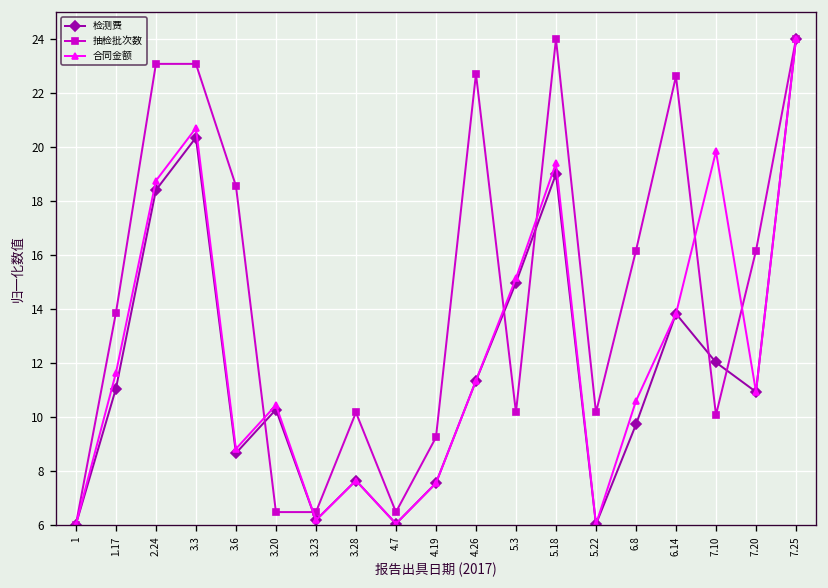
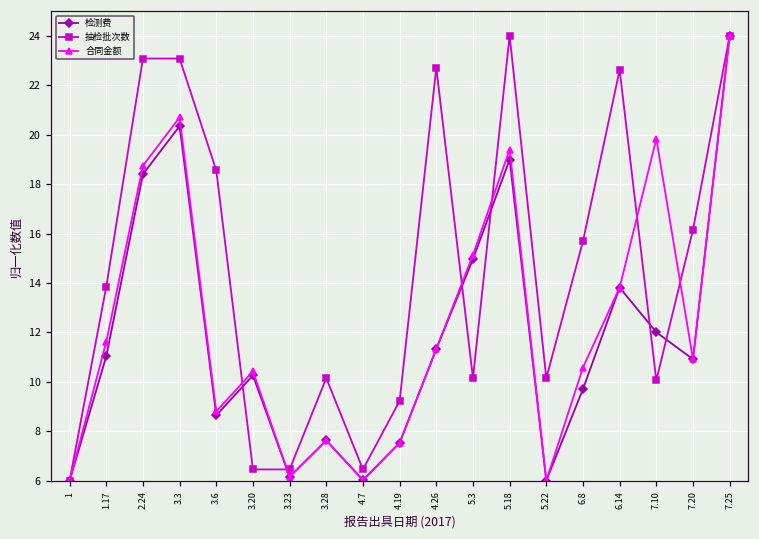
  {
    "检测费": {
      "1.17": 11.0,
      "2.24": 18.4,
      "3.3": 20.3,
      "3.6": 8.6,
      "3.20": 10.3,
      "5.3": 15.0,
      "5.18": 19.0,
      "6.8": 9.7,
      "7.10": 12.0
    },
    "抽检批次数": {
      "1.17": 13.8,
      "2.24": 23.1,
      "3.3": 23.1,
      "3.6": 18.6,
      "3.20": 6.5,
      "3.23": 6.5,
      "3.28": 10.2,
      "4.7": 6.5,
      "4.19": 9.2,
      "4.26": 22.7,
      "5.3": 10.2,
      "5.18": 24.0,
      "5.22": 10.2,
-     "6.8": 16.2,
+     "6.8": 15.7,
      "6.14": 22.6,
      "7.10": 10.1,
      "7.20": 16.2
    },
    "合同金额": {
      "1.17": 11.6,
      "2.24": 18.7,
      "3.3": 20.7,
      "3.6": 8.8,
      "3.20": 10.4,
      "5.3": 15.1,
      "5.18": 19.4,
      "6.8": 10.6,
      "7.10": 19.8
    }
  }
